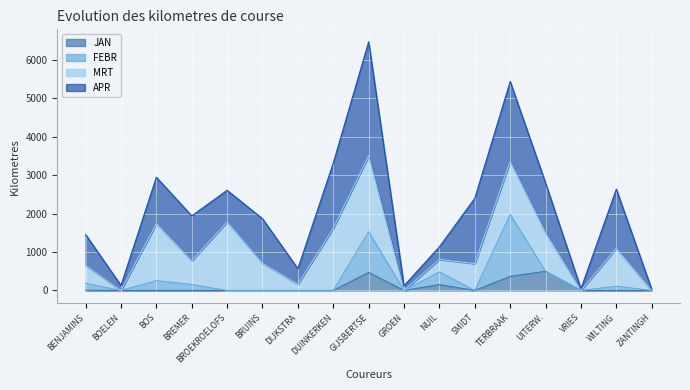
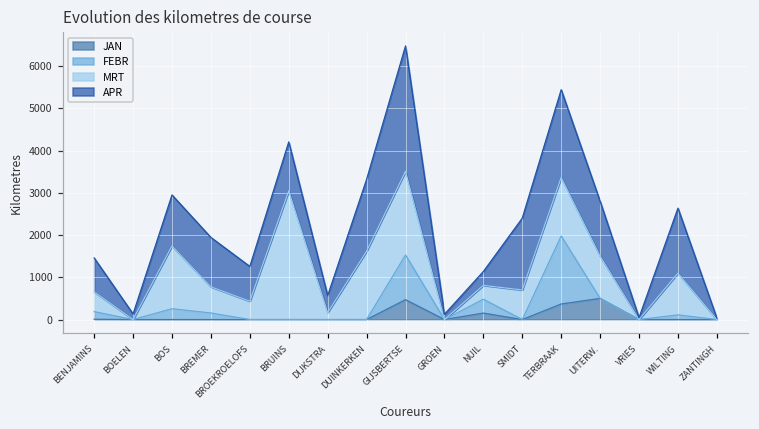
  {
    "FEBR": {
      "BENJAMINS": 200,
      "BOS": 300,
      "BREMER": 200,
      "GIJSBERTSE": 1100,
      "NUIL": 300,
      "TERBRAAK": 1600,
      "WILTING": 100
    },
    "MRT": {
      "BENJAMINS": 500,
      "BOS": 1500,
      "BREMER": 600,
-     "BROEKROELOFS": 1800,
-     "BRUINS": 700,
+     "BROEKROELOFS": 400,
+     "BRUINS": 3000,
      "DIJKSTRA": 200,
      "DUINKERKEN": 1600,
      "GIJSBERTSE": 2000,
      "NUIL": 300,
      "SMIDT": 700,
      "TERBRAAK": 1400,
      "UITERW.": 1000,
      "WILTING": 1000
    }
  }
